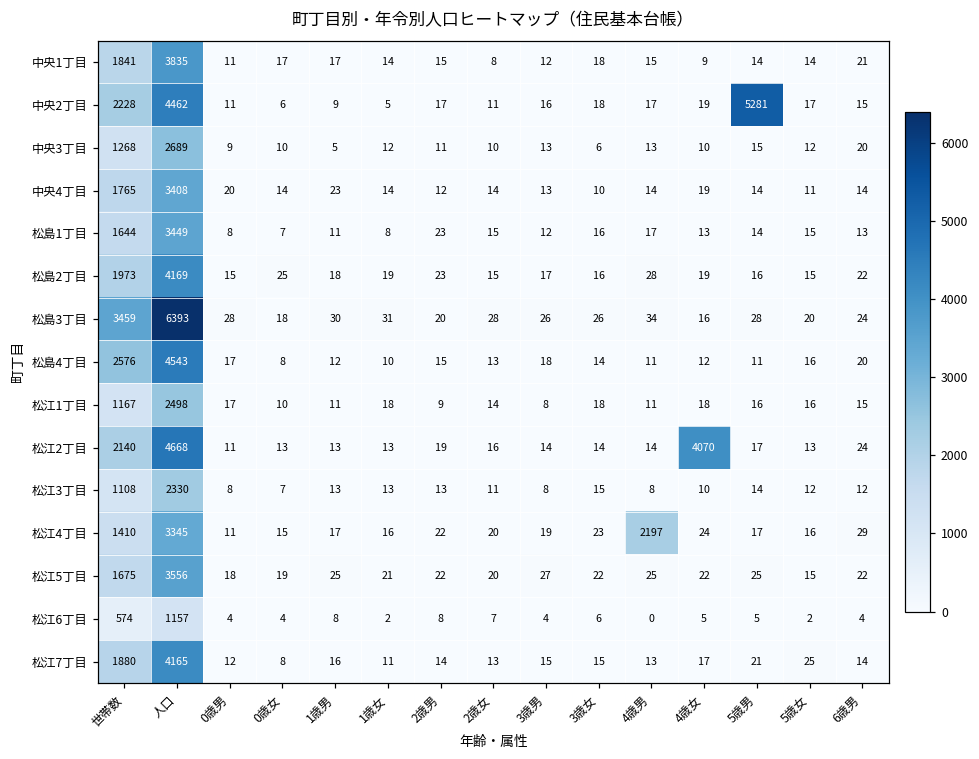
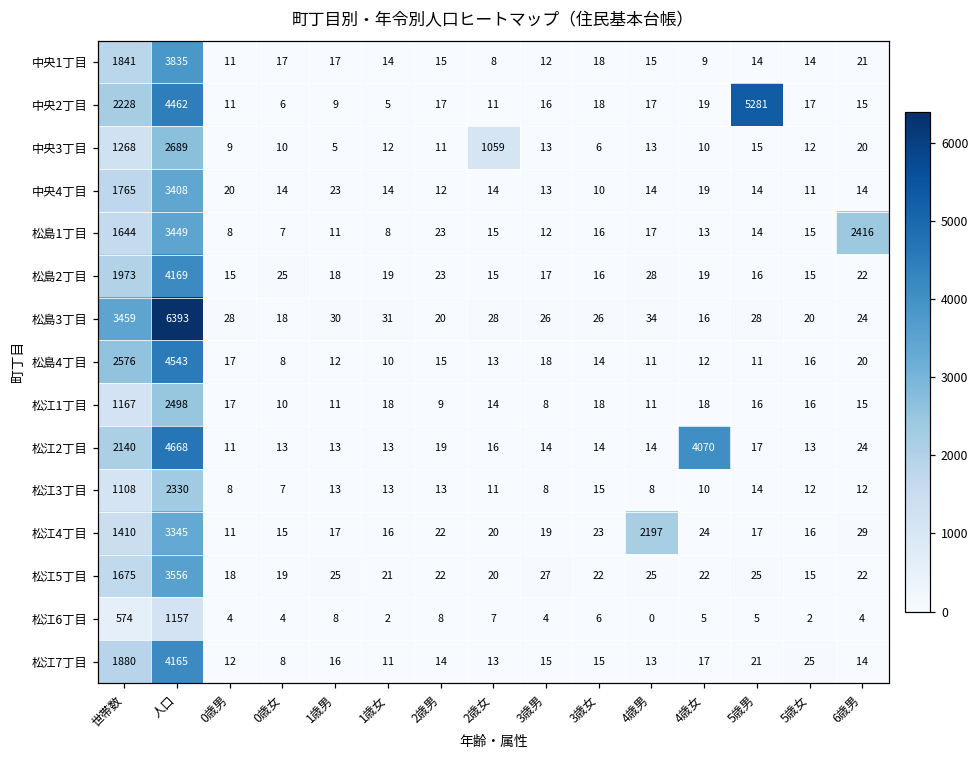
  {
    "中央3丁目": {
      "世帯数": 1268,
      "人口": 2689,
      "0歳男": 9,
      "0歳女": 10,
      "1歳男": 5,
      "1歳女": 12,
      "2歳男": 11,
-     "2歳女": 10,
+     "2歳女": 1059,
      "3歳男": 13,
      "3歳女": 6,
      "4歳男": 13,
      "4歳女": 10,
      "5歳男": 15,
      "5歳女": 12,
      "6歳男": 20
    },
    "松島1丁目": {
      "世帯数": 1644,
      "人口": 3449,
      "0歳男": 8,
      "0歳女": 7,
      "1歳男": 11,
      "1歳女": 8,
      "2歳男": 23,
      "2歳女": 15,
      "3歳男": 12,
      "3歳女": 16,
      "4歳男": 17,
      "4歳女": 13,
      "5歳男": 14,
      "5歳女": 15,
-     "6歳男": 13
+     "6歳男": 2416
    }
  }
